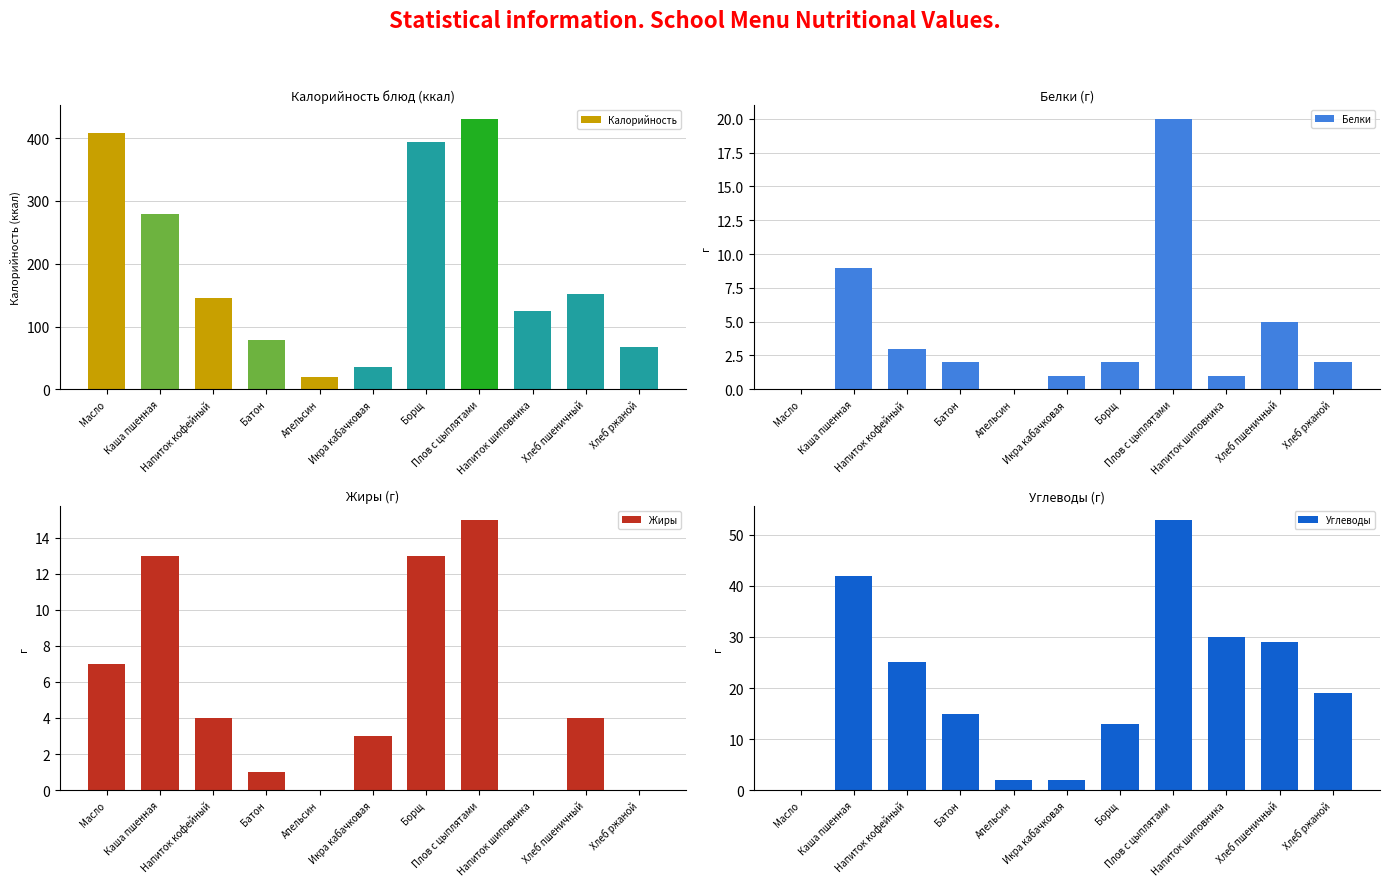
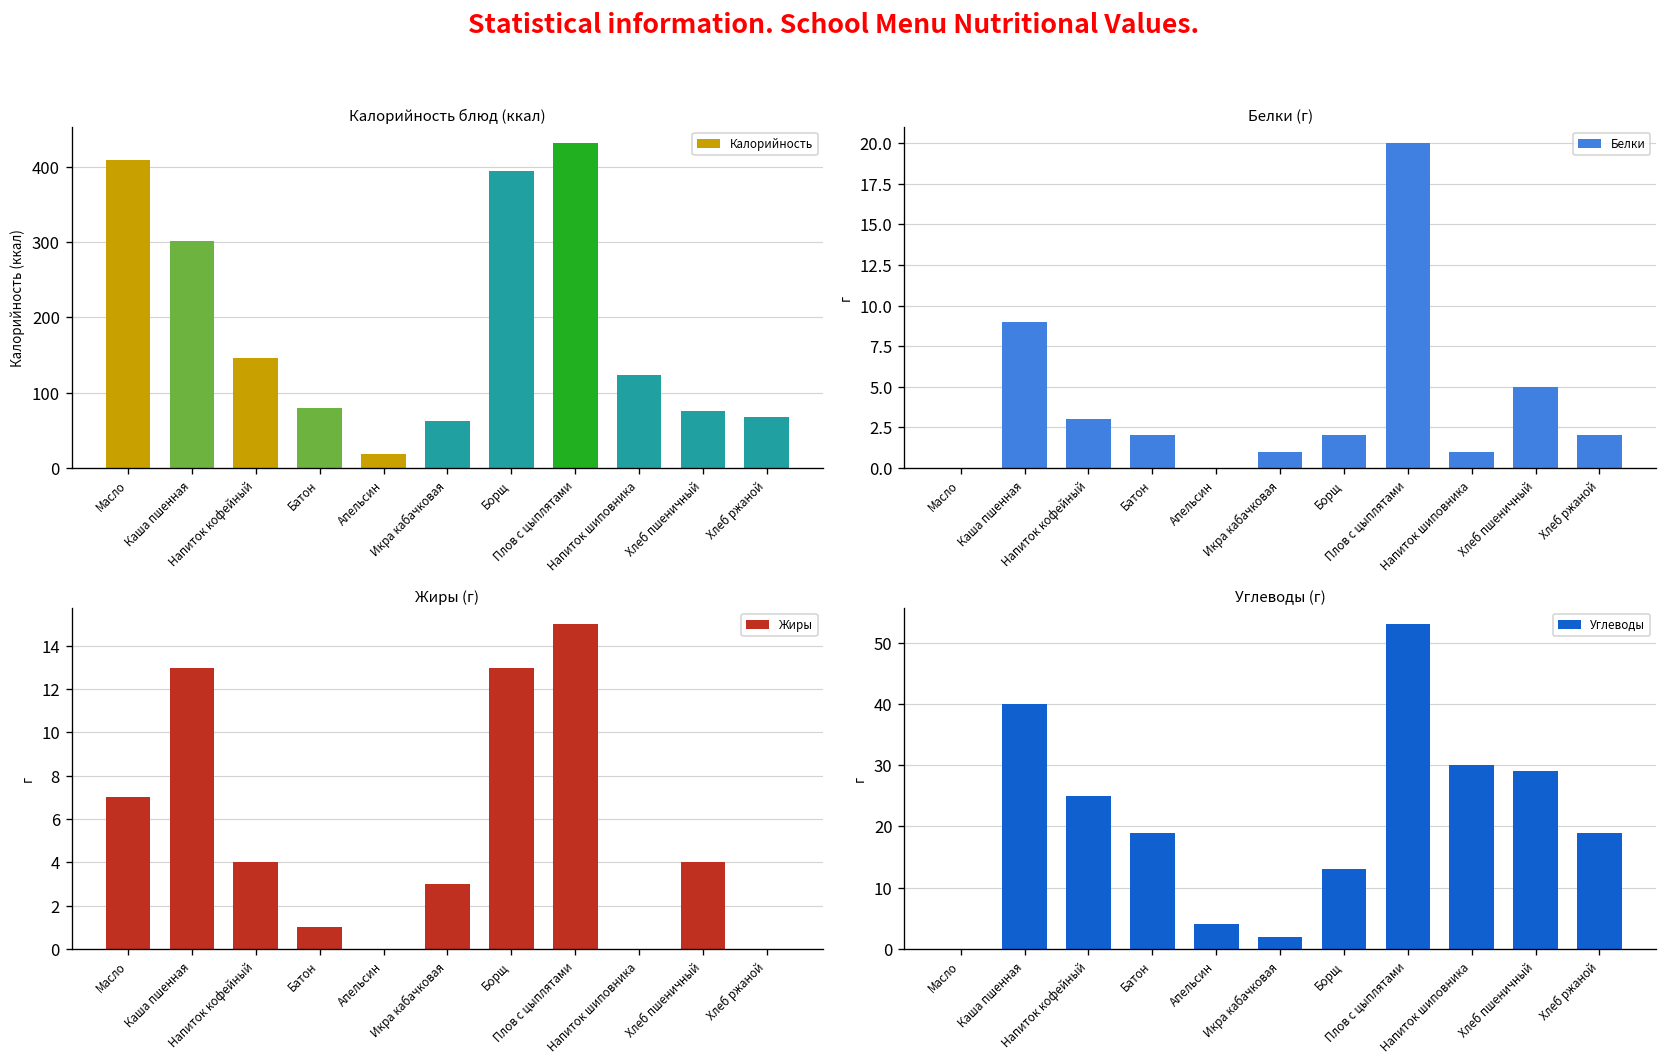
  {
    "Калорийность блюд (ккал)": {
      "Масло": 410,
-     "Каша пшенная": 280,
+     "Каша пшенная": 300,
      "Напиток кофейный": 150,
      "Батон": 80,
      "Апельсин": 20,
-     "Икра кабачковая": 40,
+     "Икра кабачковая": 60,
      "Борщ": 390,
      "Плов с цыплятами": 430,
      "Напиток шиповника": 120,
-     "Хлеб пшеничный": 150,
+     "Хлеб пшеничный": 80,
      "Хлеб ржаной": 70
    },
    "Белки (г)": {
      "Масло": 0.0,
      "Каша пшенная": 9.0,
      "Напиток кофейный": 3.0,
      "Батон": 2.0,
      "Апельсин": 0.0,
      "Икра кабачковая": 1.0,
      "Борщ": 2.0,
      "Плов с цыплятами": 20.0,
      "Напиток шиповника": 1.0,
      "Хлеб пшеничный": 5.0,
      "Хлеб ржаной": 2.0
    },
    "Жиры (г)": {
      "Масло": 7.0,
      "Каша пшенная": 13.0,
      "Напиток кофейный": 4.0,
      "Батон": 1.0,
      "Апельсин": 0.0,
      "Икра кабачковая": 3.0,
      "Борщ": 13.0,
      "Плов с цыплятами": 15.0,
      "Напиток шиповника": 0.0,
      "Хлеб пшеничный": 4.0,
      "Хлеб ржаной": 0.0
    },
    "Углеводы (г)": {
      "Масло": 0,
-     "Каша пшенная": 42,
+     "Каша пшенная": 40,
      "Напиток кофейный": 25,
-     "Батон": 15,
-     "Апельсин": 2,
+     "Батон": 19,
+     "Апельсин": 4,
      "Икра кабачковая": 2,
      "Борщ": 13,
      "Плов с цыплятами": 53,
      "Напиток шиповника": 30,
      "Хлеб пшеничный": 29,
      "Хлеб ржаной": 19
    }
  }
